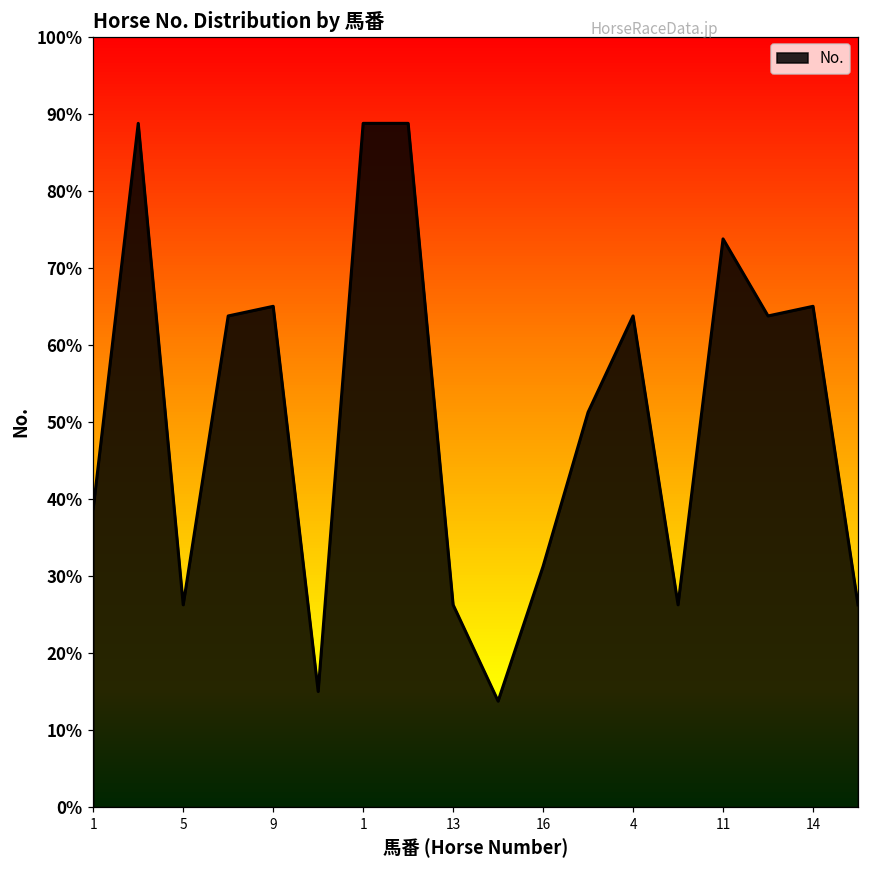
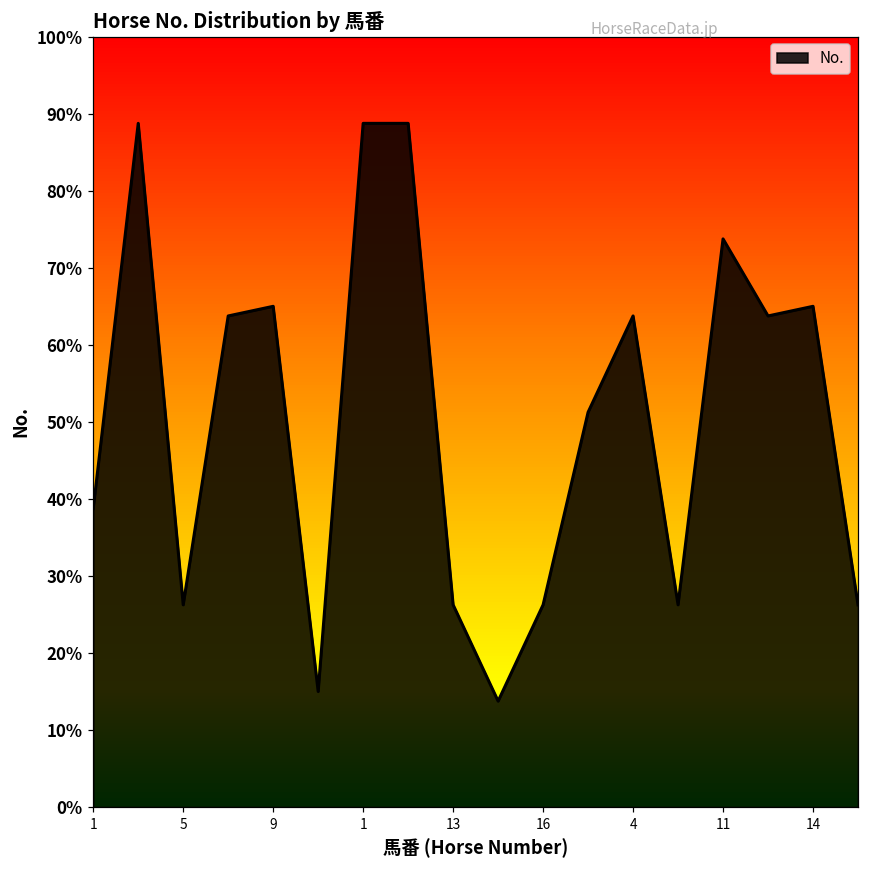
  {
-   "16": "31%",
+   "16": "26%",
    "4": "64%",
    "11": "74%"
  }
